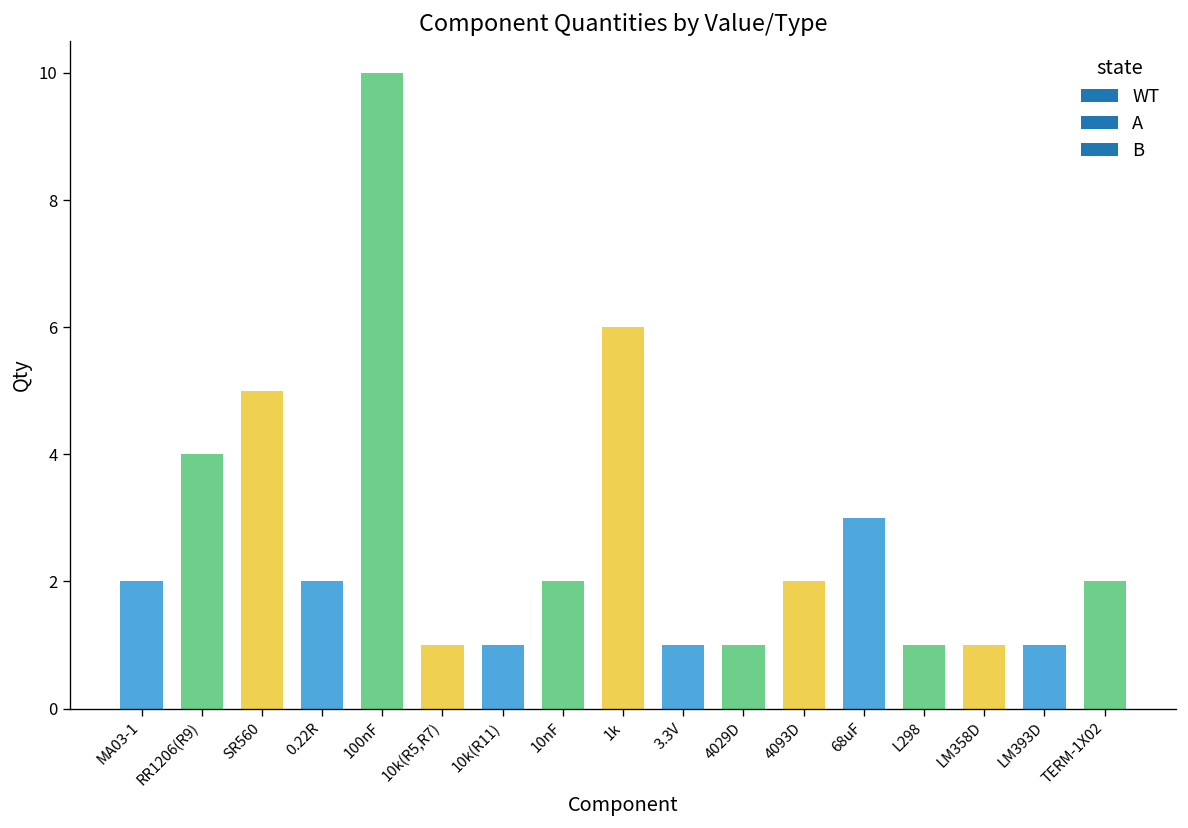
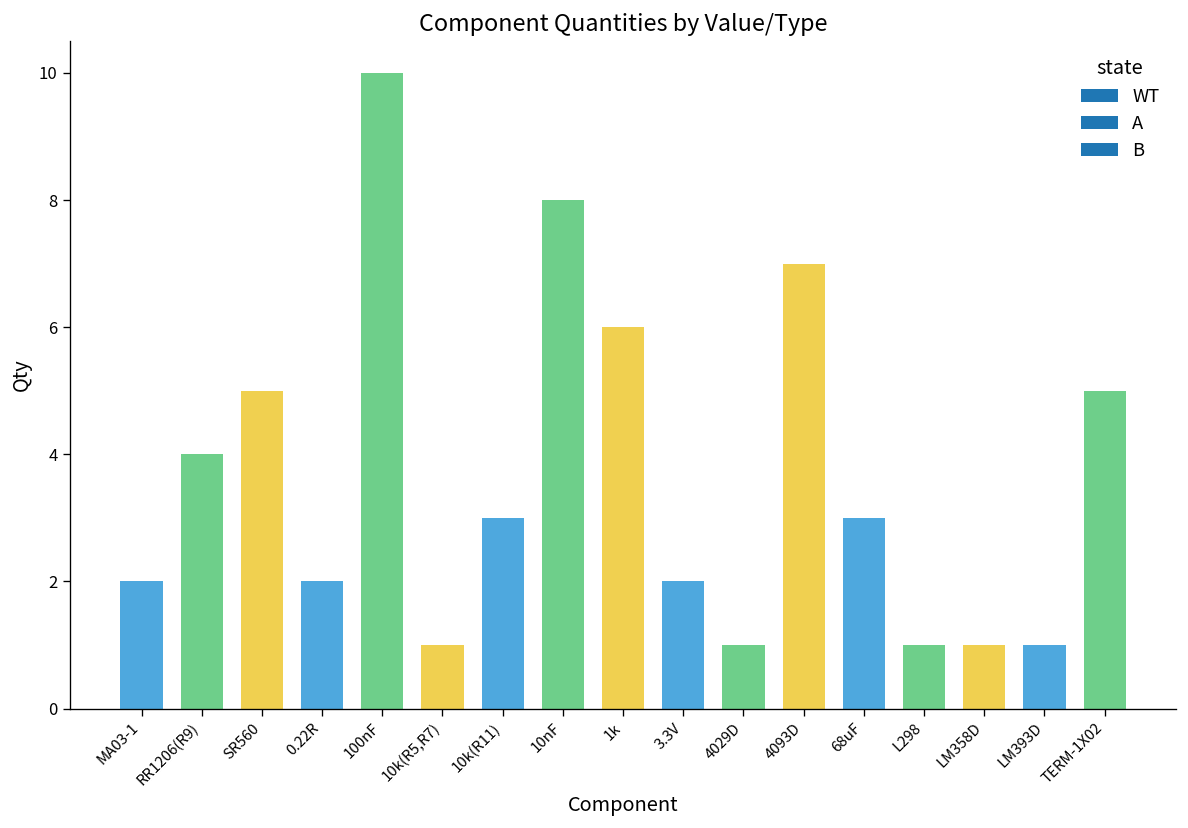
  {
    "MA03-1": 2,
    "RR1206(R9)": 4,
    "SR560": 5,
    "0.22R": 2,
    "100nF": 10,
    "10k(R5,R7)": 1,
-   "10k(R11)": 1,
-   "10nF": 2,
+   "10k(R11)": 3,
+   "10nF": 8,
    "1k": 6,
-   "3.3V": 1,
+   "3.3V": 2,
    "4029D": 1,
-   "4093D": 2,
+   "4093D": 7,
    "68uF": 3,
    "L298": 1,
    "LM358D": 1,
    "LM393D": 1,
-   "TERM-1X02": 2
+   "TERM-1X02": 5
  }
